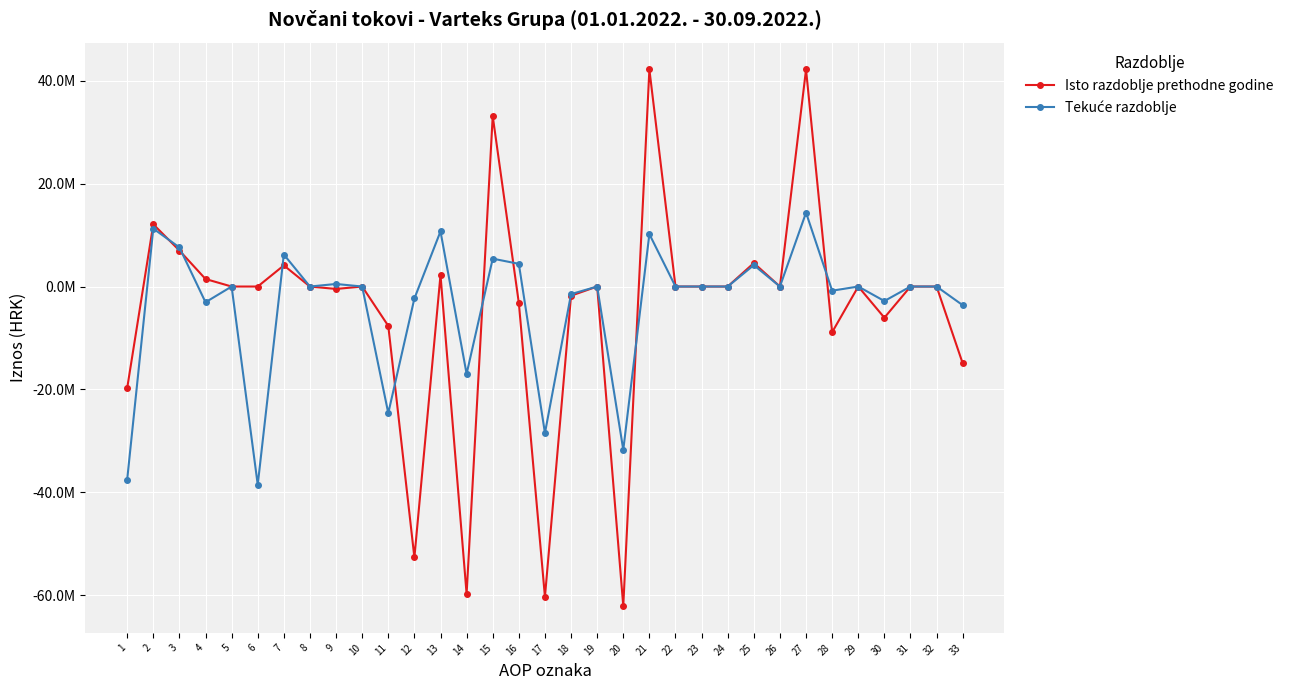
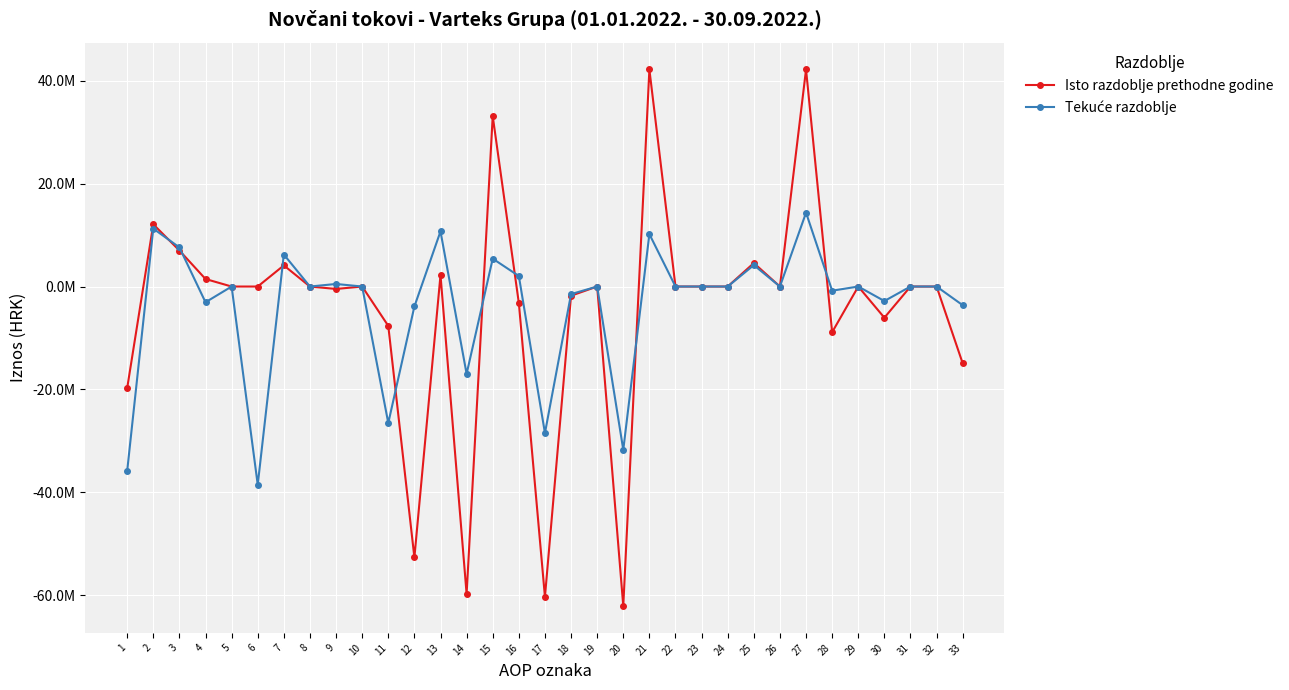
  {
    "Isto razdoblje prethodne godine": {
      "1": -20000000,
      "2": 12000000,
      "3": 7000000,
      "4": 1000000,
      "6": 0,
      "7": 4000000,
      "9": 0,
      "11": -8000000,
      "12": -53000000,
      "13": 2000000,
      "14": -60000000,
      "15": 33000000,
      "16": -3000000,
      "17": -60000000,
      "20": -62000000,
      "21": 42000000,
      "27": 42000000,
      "28": -9000000,
      "30": -6000000,
      "33": -15000000
    },
    "Tekuće razdoblje": {
-     "1": -38000000,
+     "1": -36000000,
      "2": 11000000,
      "3": 8000000,
      "4": -3000000,
      "6": -39000000,
      "7": 6000000,
      "9": 0,
-     "11": -25000000,
-     "12": -2000000,
+     "11": -27000000,
+     "12": -4000000,
      "13": 11000000,
      "14": -17000000,
      "15": 5000000,
-     "16": 4000000,
+     "16": 2000000,
      "17": -28000000,
      "20": -32000000,
      "21": 10000000,
      "27": 14000000,
      "28": -1000000,
      "30": -3000000,
      "33": -4000000
    }
  }
